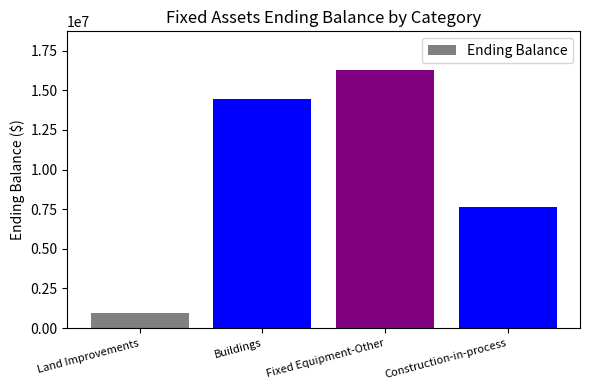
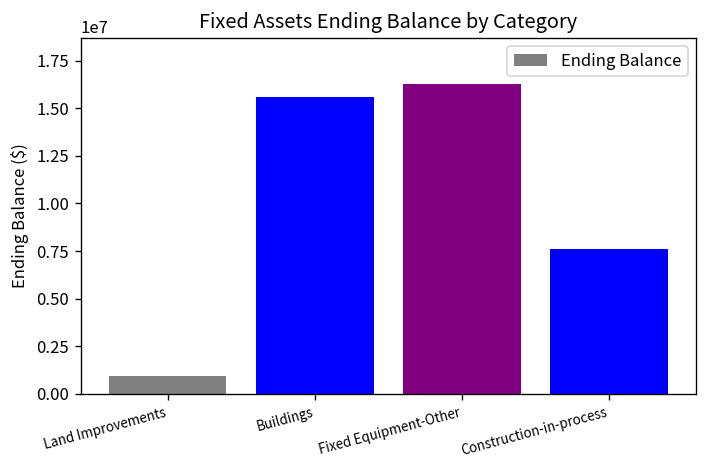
  {
    "Land Improvements": 900000,
-   "Buildings": 14400000,
+   "Buildings": 15600000,
    "Fixed Equipment-Other": 16300000,
    "Construction-in-process": 7600000
  }
